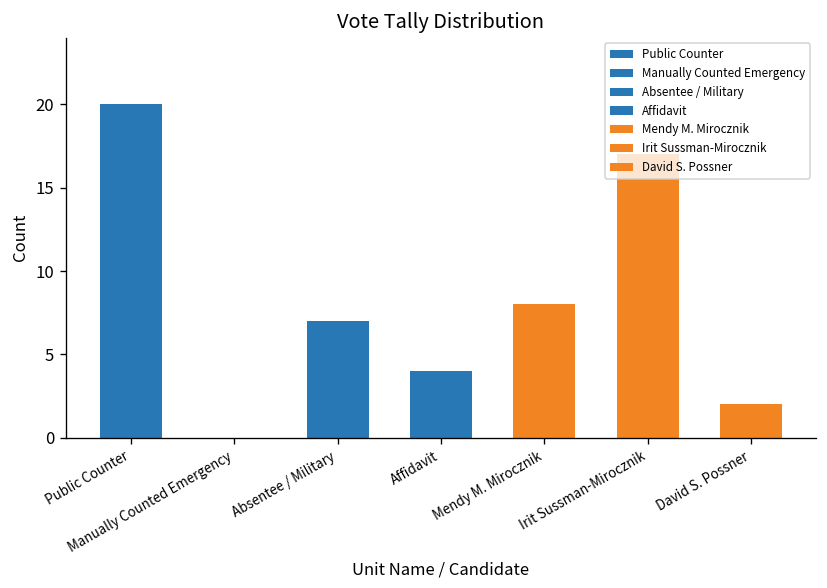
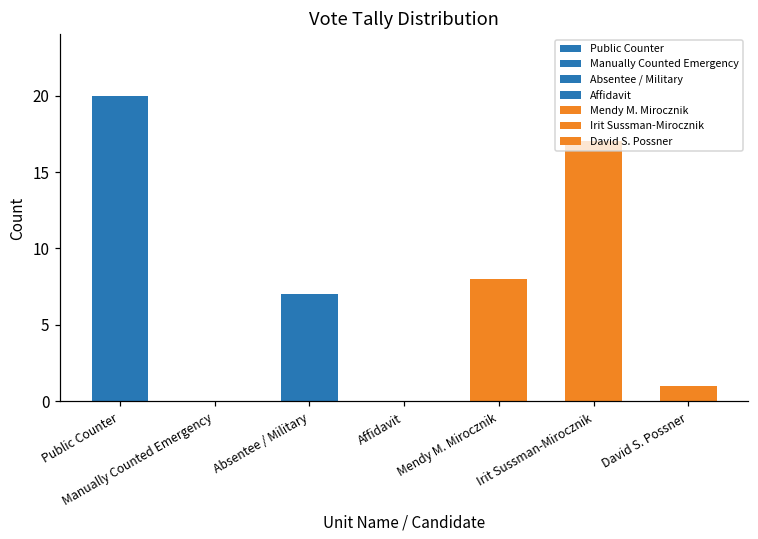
  {
    "Public Counter": 20,
    "Manually Counted Emergency": 0,
    "Absentee / Military": 7,
-   "Affidavit": 4,
+   "Affidavit": 0,
    "Mendy M. Mirocznik": 8,
-   "David S. Possner": 2
+   "David S. Possner": 1
  }
